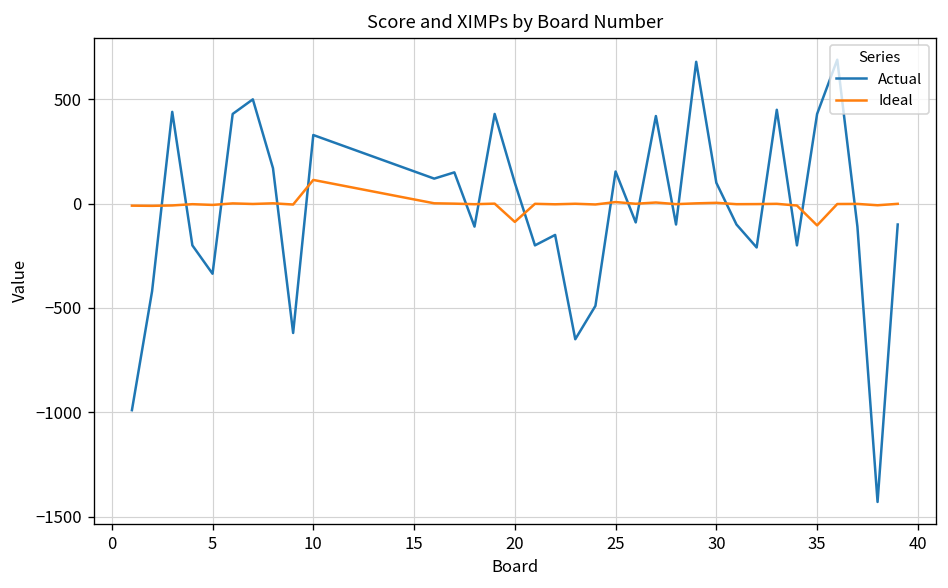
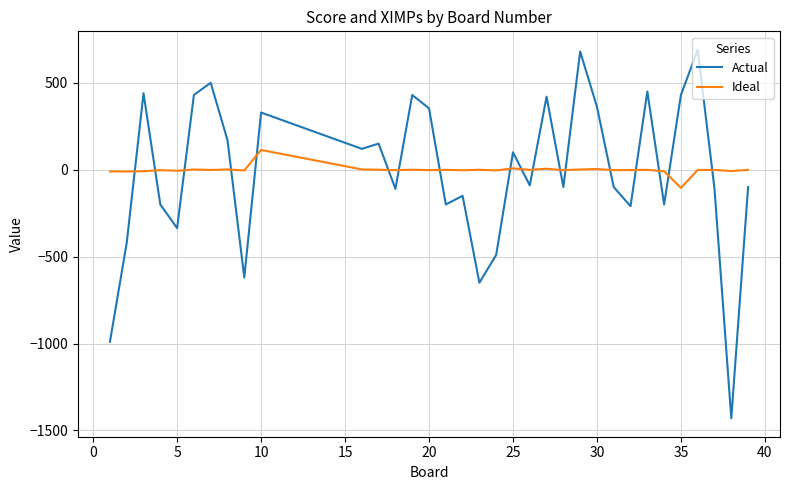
  {
    "Actual": {
      "5": -340,
      "10": 330,
-     "20": 100,
-     "25": 150,
-     "30": 100,
+     "20": 350,
+     "25": 100,
+     "30": 360,
      "35": 430
    },
    "Ideal": {
      "5": -10,
      "10": 110,
-     "20": -90,
+     "20": 0,
      "25": 10,
      "30": 0,
      "35": -100
    }
  }
